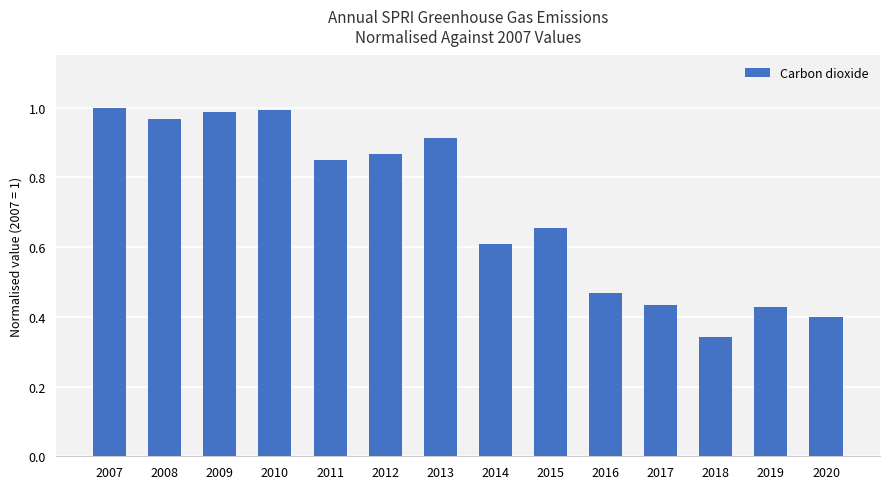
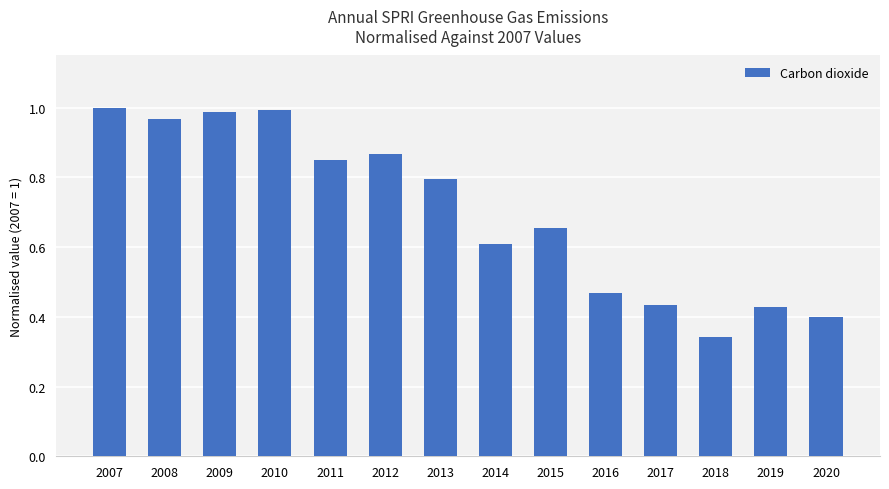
  {
    "2007": 1.00,
    "2008": 0.97,
    "2009": 0.99,
    "2010": 0.99,
    "2011": 0.85,
    "2012": 0.87,
-   "2013": 0.91,
+   "2013": 0.80,
    "2014": 0.61,
    "2015": 0.65,
    "2016": 0.47,
    "2017": 0.43,
    "2018": 0.34,
    "2019": 0.43,
    "2020": 0.40
  }
